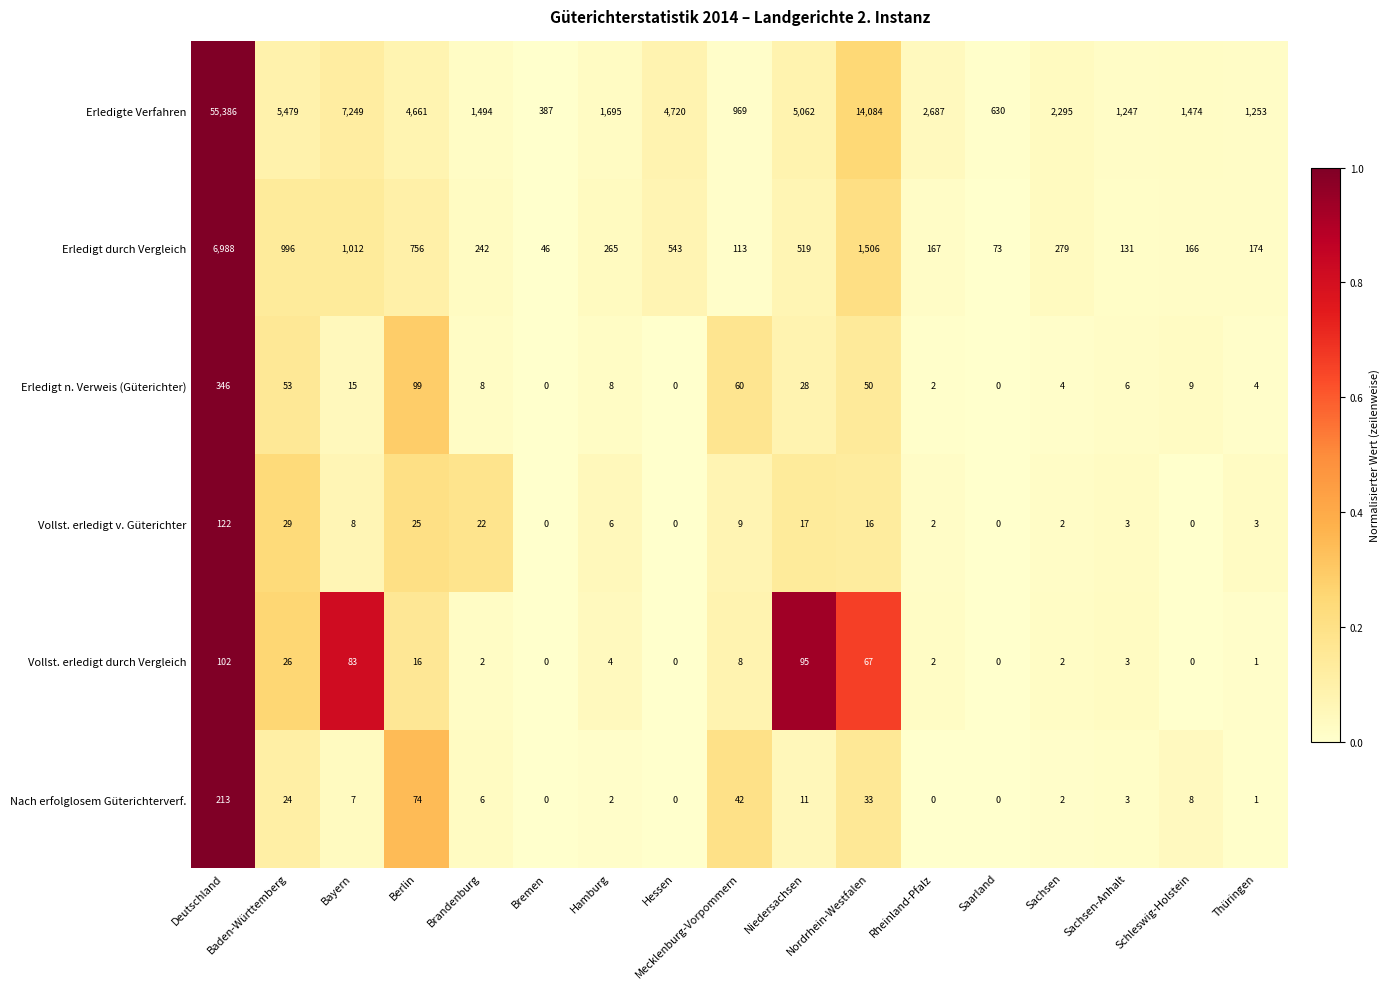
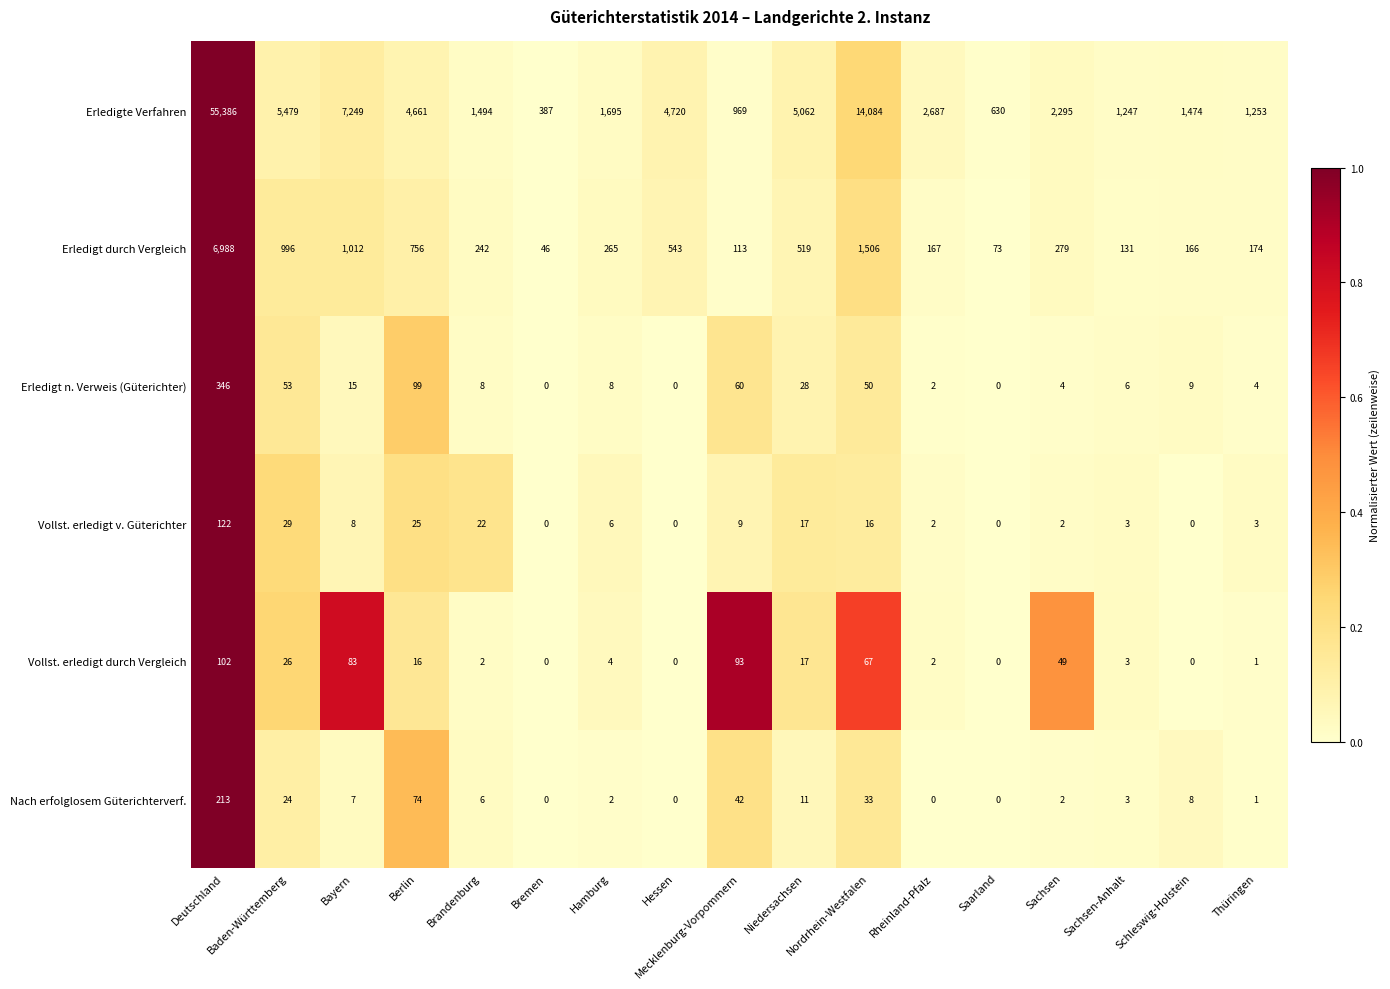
  {
    "Erledigte Verfahren": {
      "Deutschland": "55,386",
      "Baden-Württemberg": "5,479",
      "Bayern": "7,249",
      "Berlin": "4,661",
      "Brandenburg": "1,494",
      "Bremen": "387",
      "Hamburg": "1,695",
      "Hessen": "4,720",
      "Mecklenburg-Vorpommern": "969",
      "Niedersachsen": "5,062",
      "Nordrhein-Westfalen": "14,084",
      "Rheinland-Pfalz": "2,687",
      "Saarland": "630",
      "Sachsen": "2,295",
      "Sachsen-Anhalt": "1,247",
      "Schleswig-Holstein": "1,474",
      "Thüringen": "1,253"
    },
    "Erledigt durch Vergleich": {
      "Deutschland": "6,988",
      "Baden-Württemberg": "996",
      "Bayern": "1,012",
      "Berlin": "756",
      "Brandenburg": "242",
      "Bremen": "46",
      "Hamburg": "265",
      "Hessen": "543",
      "Mecklenburg-Vorpommern": "113",
      "Niedersachsen": "519",
      "Nordrhein-Westfalen": "1,506",
      "Rheinland-Pfalz": "167",
      "Saarland": "73",
      "Sachsen": "279",
      "Sachsen-Anhalt": "131",
      "Schleswig-Holstein": "166",
      "Thüringen": "174"
    },
    "Erledigt n. Verweis (Güterichter)": {
      "Deutschland": "346",
      "Baden-Württemberg": "53",
      "Bayern": "15",
      "Berlin": "99",
      "Brandenburg": "8",
      "Bremen": "0",
      "Hamburg": "8",
      "Hessen": "0",
      "Mecklenburg-Vorpommern": "60",
      "Niedersachsen": "28",
      "Nordrhein-Westfalen": "50",
      "Rheinland-Pfalz": "2",
      "Saarland": "0",
      "Sachsen": "4",
      "Sachsen-Anhalt": "6",
      "Schleswig-Holstein": "9",
      "Thüringen": "4"
    },
    "Vollst. erledigt v. Güterichter": {
      "Deutschland": "122",
      "Baden-Württemberg": "29",
      "Bayern": "8",
      "Berlin": "25",
      "Brandenburg": "22",
      "Bremen": "0",
      "Hamburg": "6",
      "Hessen": "0",
      "Mecklenburg-Vorpommern": "9",
      "Niedersachsen": "17",
      "Nordrhein-Westfalen": "16",
      "Rheinland-Pfalz": "2",
      "Saarland": "0",
      "Sachsen": "2",
      "Sachsen-Anhalt": "3",
      "Schleswig-Holstein": "0",
      "Thüringen": "3"
    },
    "Vollst. erledigt durch Vergleich": {
      "Deutschland": "102",
      "Baden-Württemberg": "26",
      "Bayern": "83",
      "Berlin": "16",
      "Brandenburg": "2",
      "Bremen": "0",
      "Hamburg": "4",
      "Hessen": "0",
-     "Mecklenburg-Vorpommern": "8",
-     "Niedersachsen": "95",
+     "Mecklenburg-Vorpommern": "93",
+     "Niedersachsen": "17",
      "Nordrhein-Westfalen": "67",
      "Rheinland-Pfalz": "2",
      "Saarland": "0",
-     "Sachsen": "2",
+     "Sachsen": "49",
      "Sachsen-Anhalt": "3",
      "Schleswig-Holstein": "0",
      "Thüringen": "1"
    },
    "Nach erfolglosem Güterichterverf.": {
      "Deutschland": "213",
      "Baden-Württemberg": "24",
      "Bayern": "7",
      "Berlin": "74",
      "Brandenburg": "6",
      "Bremen": "0",
      "Hamburg": "2",
      "Hessen": "0",
      "Mecklenburg-Vorpommern": "42",
      "Niedersachsen": "11",
      "Nordrhein-Westfalen": "33",
      "Rheinland-Pfalz": "0",
      "Saarland": "0",
      "Sachsen": "2",
      "Sachsen-Anhalt": "3",
      "Schleswig-Holstein": "8",
      "Thüringen": "1"
    }
  }
